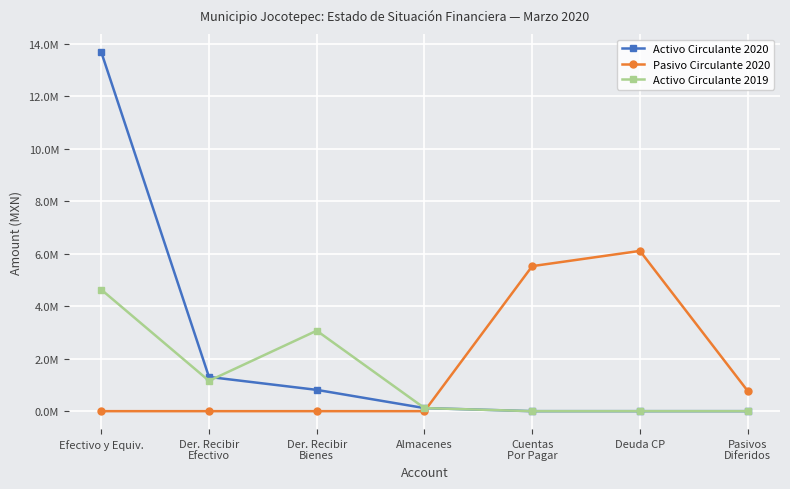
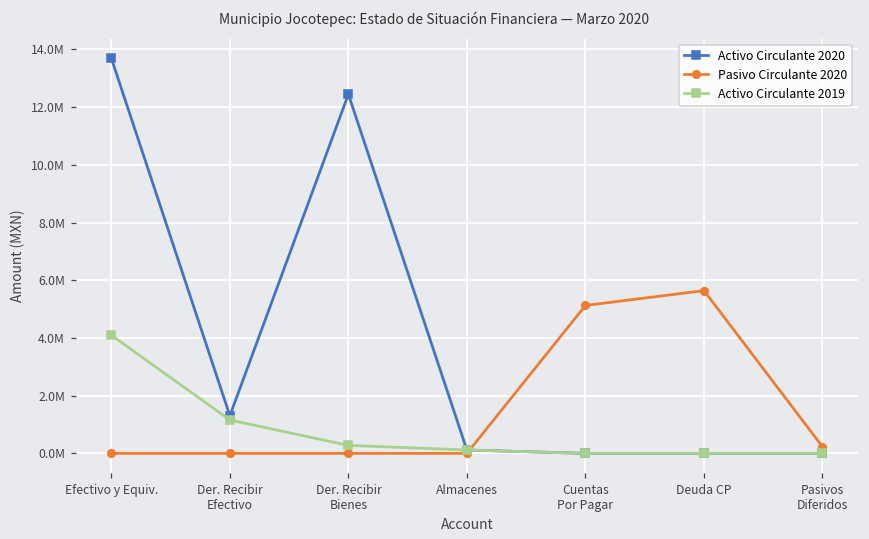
  {
    "Activo Circulante 2020": {
      "Efectivo y Equiv.": 13700000,
      "Der. Recibir Efectivo": 1300000,
-     "Der. Recibir Bienes": 800000
+     "Der. Recibir Bienes": 12400000
    },
    "Pasivo Circulante 2020": {
      "Efectivo y Equiv.": 0,
      "Der. Recibir Efectivo": 0,
      "Der. Recibir Bienes": 0,
      "Almacenes": 0,
-     "Cuentas Por Pagar": 5500000,
-     "Deuda CP": 6100000,
-     "Pasivos Diferidos": 800000
+     "Cuentas Por Pagar": 5100000,
+     "Deuda CP": 5600000,
+     "Pasivos Diferidos": 200000
    },
    "Activo Circulante 2019": {
-     "Efectivo y Equiv.": 4600000,
+     "Efectivo y Equiv.": 4100000,
      "Der. Recibir Efectivo": 1200000,
-     "Der. Recibir Bienes": 3100000
+     "Der. Recibir Bienes": 300000
    }
  }
